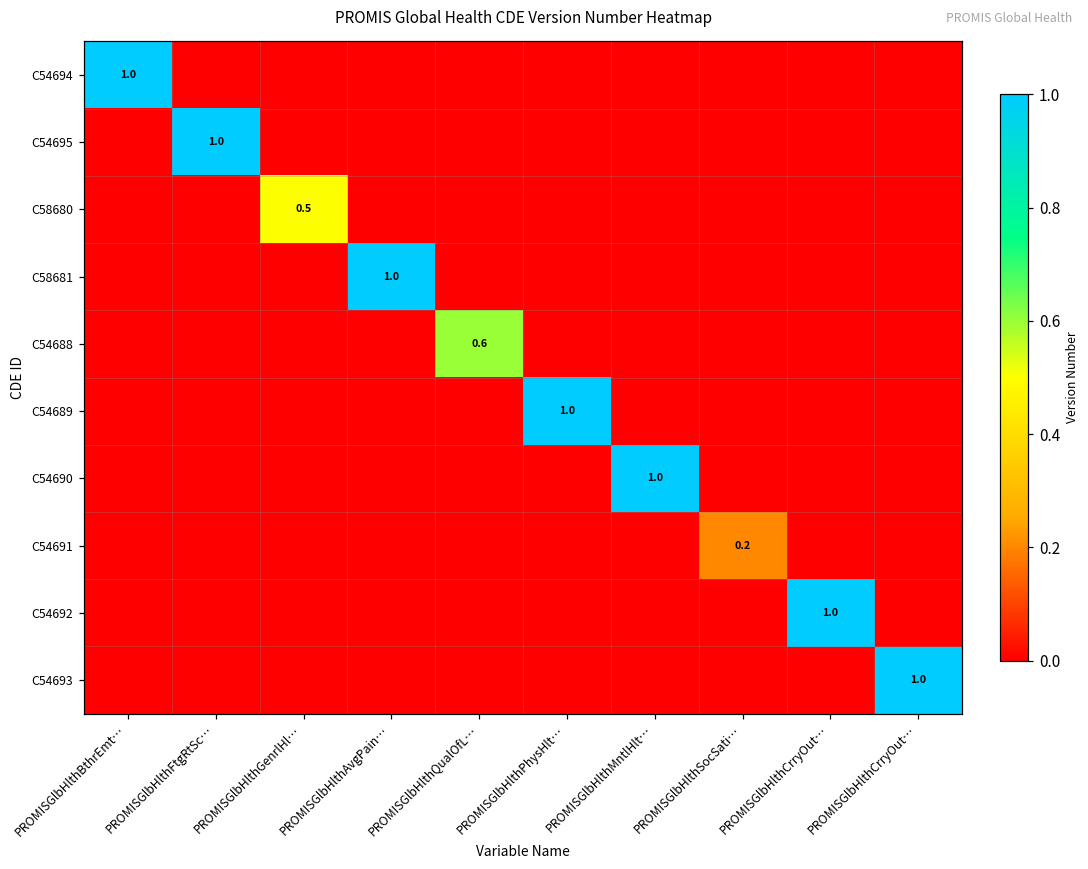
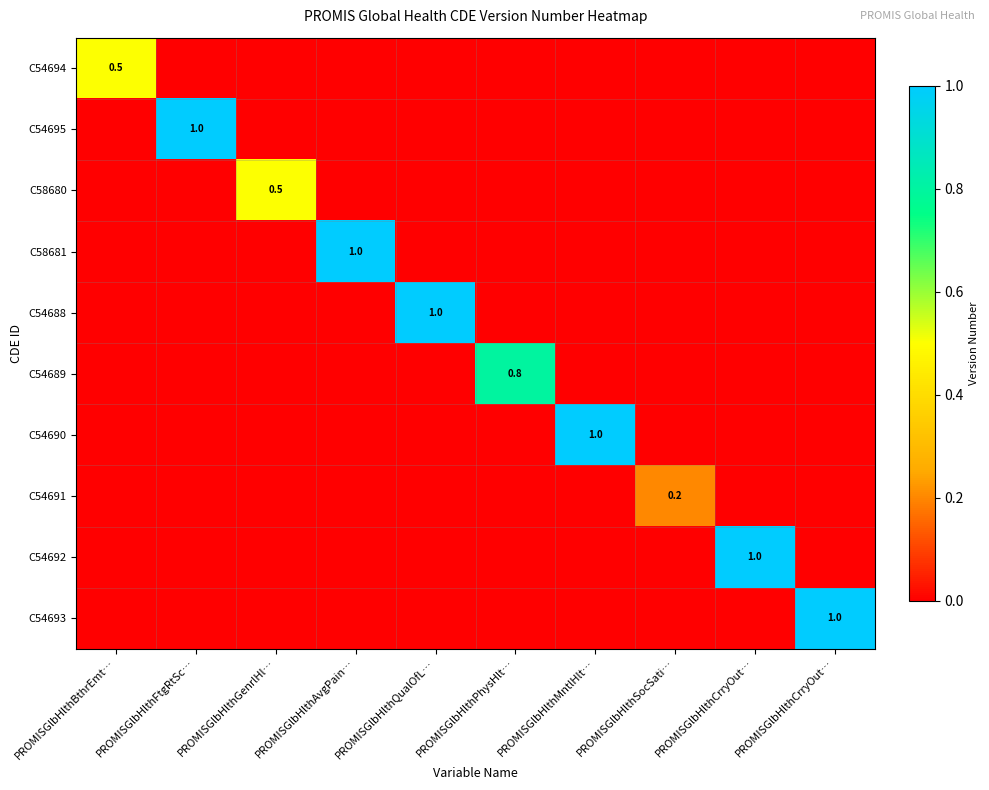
  {
    "C54694": {
-     "PROMISGlbHlthBthrEmt…": 1.0
+     "PROMISGlbHlthBthrEmt…": 0.5
    },
    "C54695": {
      "PROMISGlbHlthFtgRtSc…": 1.0
    },
    "C58680": {
      "PROMISGlbHlthGenrlHl…": 0.5
    },
    "C58681": {
      "PROMISGlbHlthAvgPain…": 1.0
    },
    "C54688": {
-     "PROMISGlbHlthQualOfL…": 0.6
+     "PROMISGlbHlthQualOfL…": 1.0
    },
    "C54689": {
-     "PROMISGlbHlthPhysHlt…": 1.0
+     "PROMISGlbHlthPhysHlt…": 0.8
    },
    "C54690": {
      "PROMISGlbHlthMntlHlt…": 1.0
    },
    "C54691": {
      "PROMISGlbHlthSocSati…": 0.2
    }
  }
